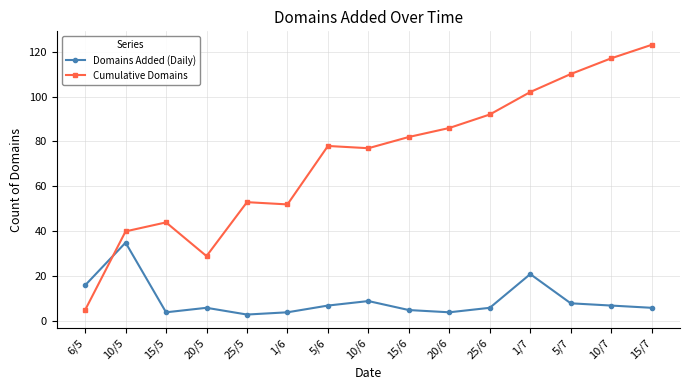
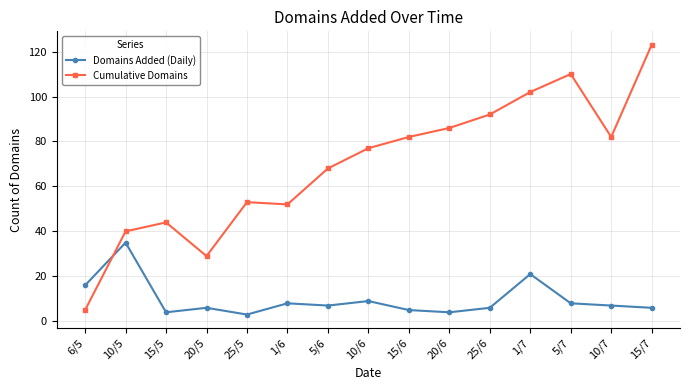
  {
    "Domains Added (Daily)": {
      "6/5": 16,
      "10/5": 35,
      "15/5": 4,
      "20/5": 6,
      "25/5": 3,
-     "1/6": 4,
+     "1/6": 8,
      "5/6": 7,
      "10/6": 9,
      "15/6": 5,
      "20/6": 4,
      "25/6": 6,
      "1/7": 21,
      "5/7": 8,
      "10/7": 7,
      "15/7": 6
    },
    "Cumulative Domains": {
      "6/5": 5,
      "10/5": 40,
      "15/5": 44,
      "20/5": 29,
      "25/5": 53,
      "1/6": 52,
-     "5/6": 78,
+     "5/6": 68,
      "10/6": 77,
      "15/6": 82,
      "20/6": 86,
      "25/6": 92,
      "1/7": 102,
      "5/7": 110,
-     "10/7": 117,
+     "10/7": 82,
      "15/7": 123
    }
  }
